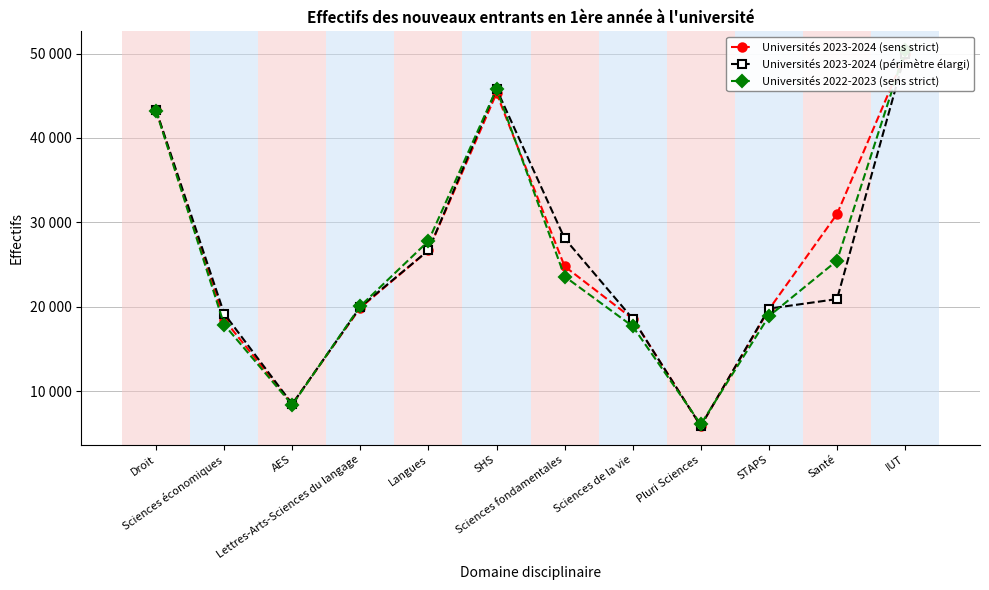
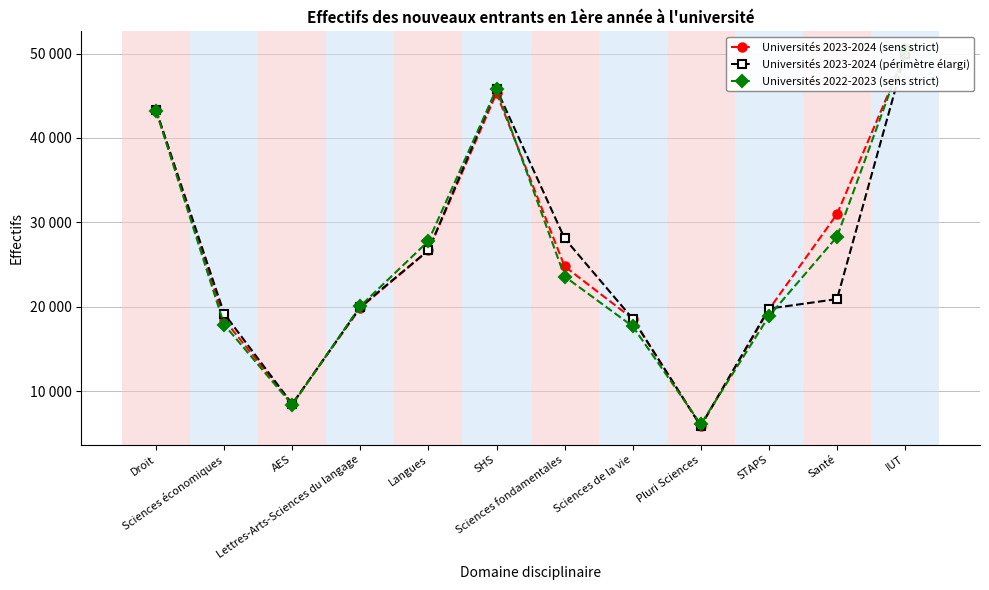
  {
    "Universités 2023-2024 (sens strict)": {
      "Sciences économiques": 19000,
      "SHS": 45000,
      "Sciences fondamentales": 25000,
      "Santé": 31000
    },
    "Universités 2023-2024 (périmètre élargi)": {
      "Sciences économiques": 19000,
      "Sciences fondamentales": 28000,
      "Santé": 21000
    },
    "Universités 2022-2023 (sens strict)": {
      "Sciences économiques": 18000,
      "Langues": 28000,
      "Sciences fondamentales": 24000,
      "Sciences de la vie": 18000,
      "STAPS": 19000,
-     "Santé": 25000
+     "Santé": 28000
    }
  }
